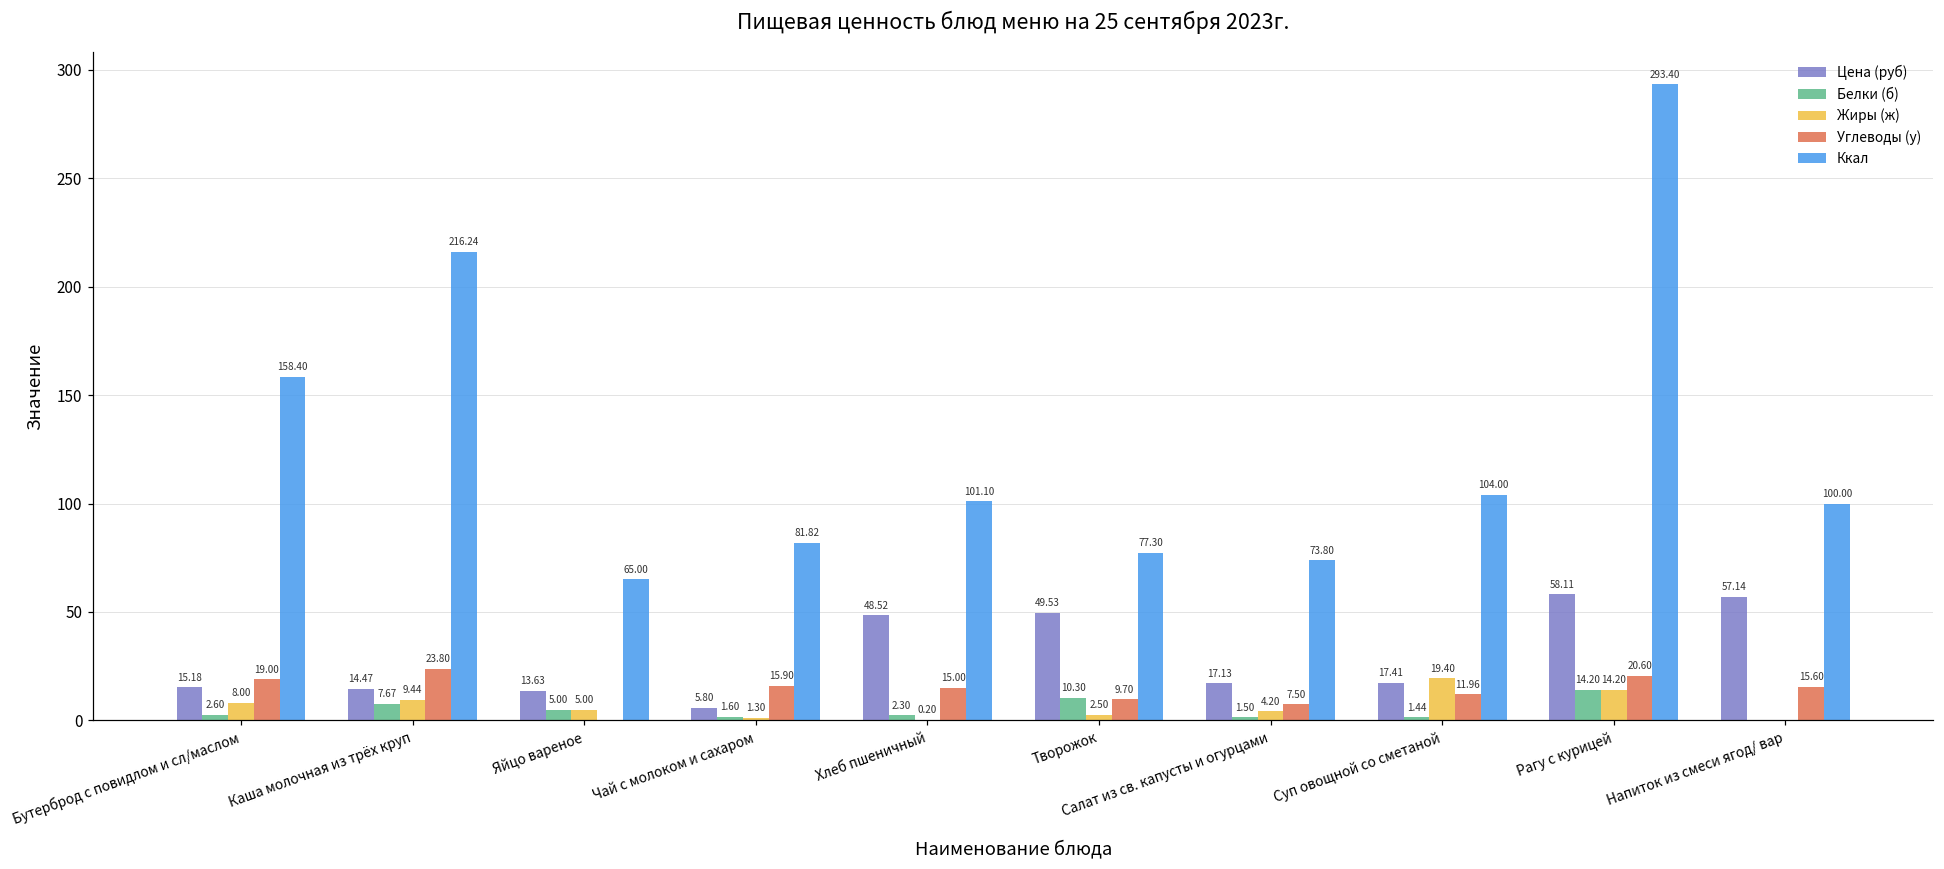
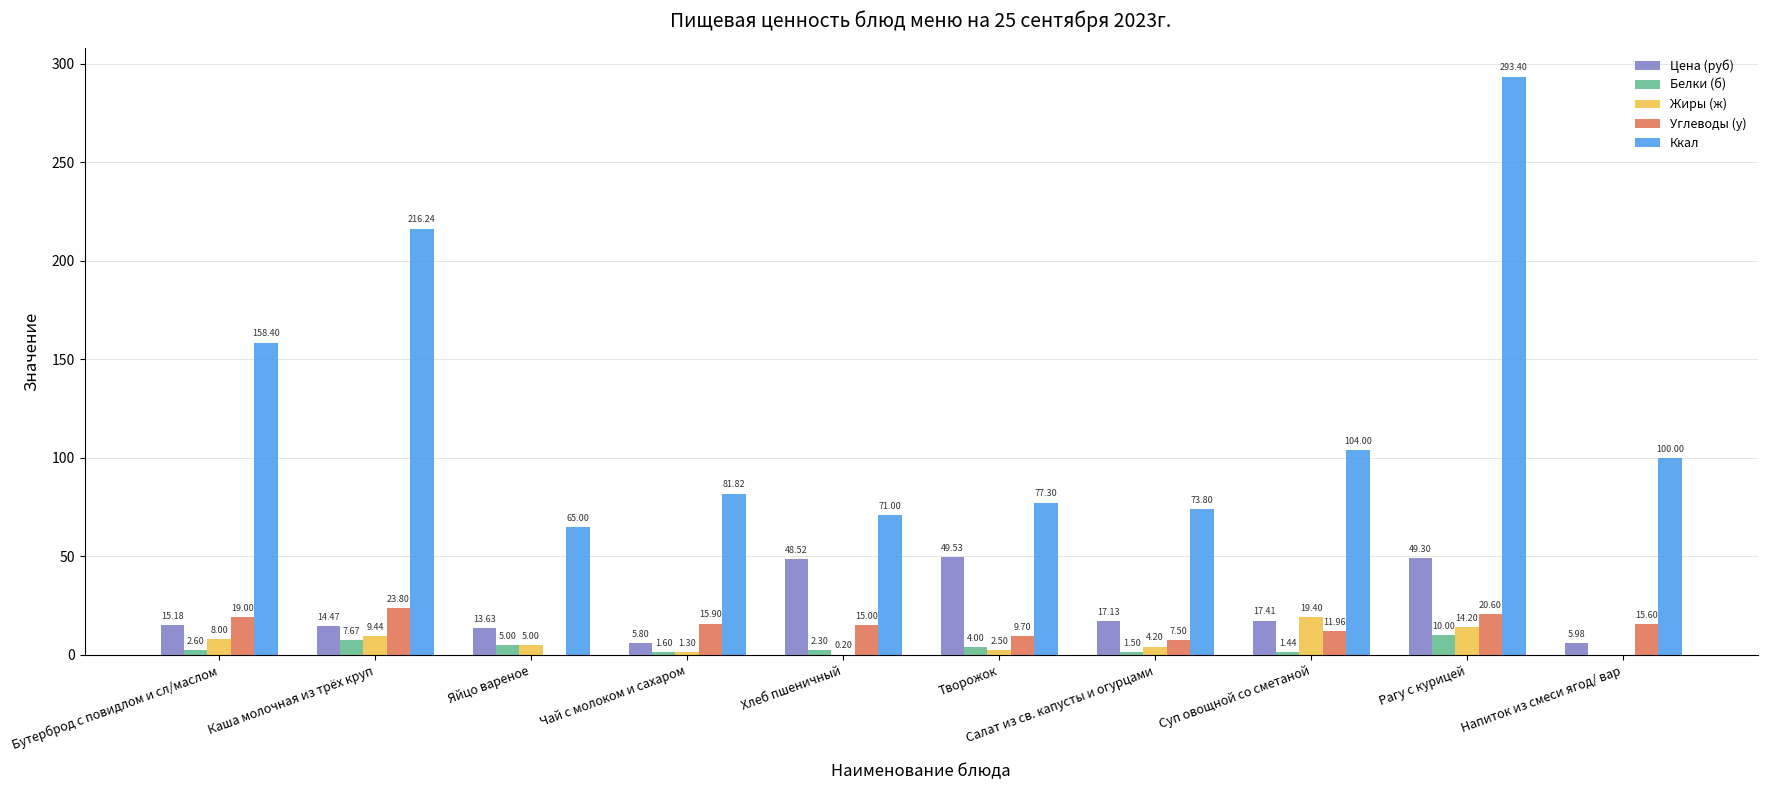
  {
    "Цена (руб)": {
      "Бутерброд с повидлом и сл/маслом": 15.18,
      "Каша молочная из трёх круп": 14.47,
      "Яйцо вареное": 13.63,
      "Чай с молоком и сахаром": 5.80,
      "Хлеб пшеничный": 48.52,
      "Творожок": 49.53,
      "Салат из св. капусты и огурцами": 17.13,
      "Суп овощной со сметаной": 17.41,
-     "Рагу с курицей": 58.11,
-     "Напиток из смеси ягод/ вар": 57.14
+     "Рагу с курицей": 49.30,
+     "Напиток из смеси ягод/ вар": 5.98
    },
    "Белки (б)": {
      "Бутерброд с повидлом и сл/маслом": 2.60,
      "Каша молочная из трёх круп": 7.67,
      "Яйцо вареное": 5.00,
      "Чай с молоком и сахаром": 1.60,
      "Хлеб пшеничный": 2.30,
-     "Творожок": 10.30,
+     "Творожок": 4.00,
      "Салат из св. капусты и огурцами": 1.50,
      "Суп овощной со сметаной": 1.44,
-     "Рагу с курицей": 14.20
+     "Рагу с курицей": 10.00
    },
    "Жиры (ж)": {
      "Бутерброд с повидлом и сл/маслом": 8.00,
      "Каша молочная из трёх круп": 9.44,
      "Яйцо вареное": 5.00,
      "Чай с молоком и сахаром": 1.30,
      "Хлеб пшеничный": 0.20,
      "Творожок": 2.50,
      "Салат из св. капусты и огурцами": 4.20,
      "Суп овощной со сметаной": 19.40,
      "Рагу с курицей": 14.20
    },
    "Углеводы (у)": {
      "Бутерброд с повидлом и сл/маслом": 19.00,
      "Каша молочная из трёх круп": 23.80,
      "Чай с молоком и сахаром": 15.90,
      "Хлеб пшеничный": 15.00,
      "Творожок": 9.70,
      "Салат из св. капусты и огурцами": 7.50,
      "Суп овощной со сметаной": 11.96,
      "Рагу с курицей": 20.60,
      "Напиток из смеси ягод/ вар": 15.60
    },
    "Ккал": {
      "Бутерброд с повидлом и сл/маслом": 158.40,
      "Каша молочная из трёх круп": 216.24,
      "Яйцо вареное": 65.00,
      "Чай с молоком и сахаром": 81.82,
-     "Хлеб пшеничный": 101.10,
+     "Хлеб пшеничный": 71.00,
      "Творожок": 77.30,
      "Салат из св. капусты и огурцами": 73.80,
      "Суп овощной со сметаной": 104.00,
      "Рагу с курицей": 293.40,
      "Напиток из смеси ягод/ вар": 100.00
    }
  }
